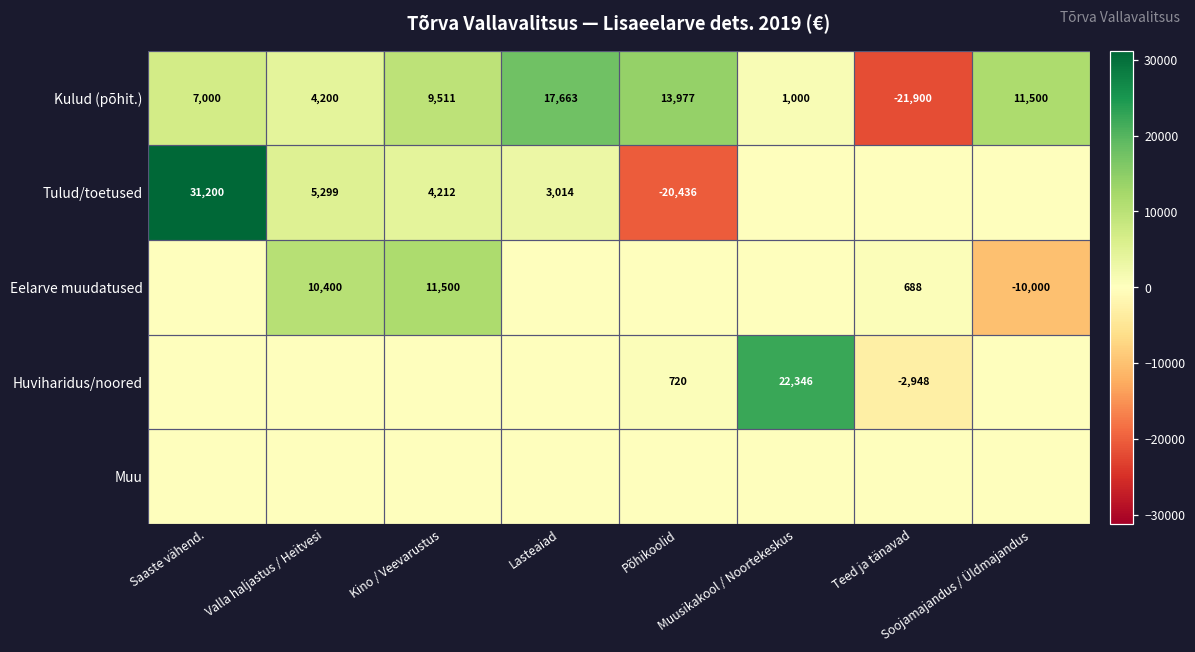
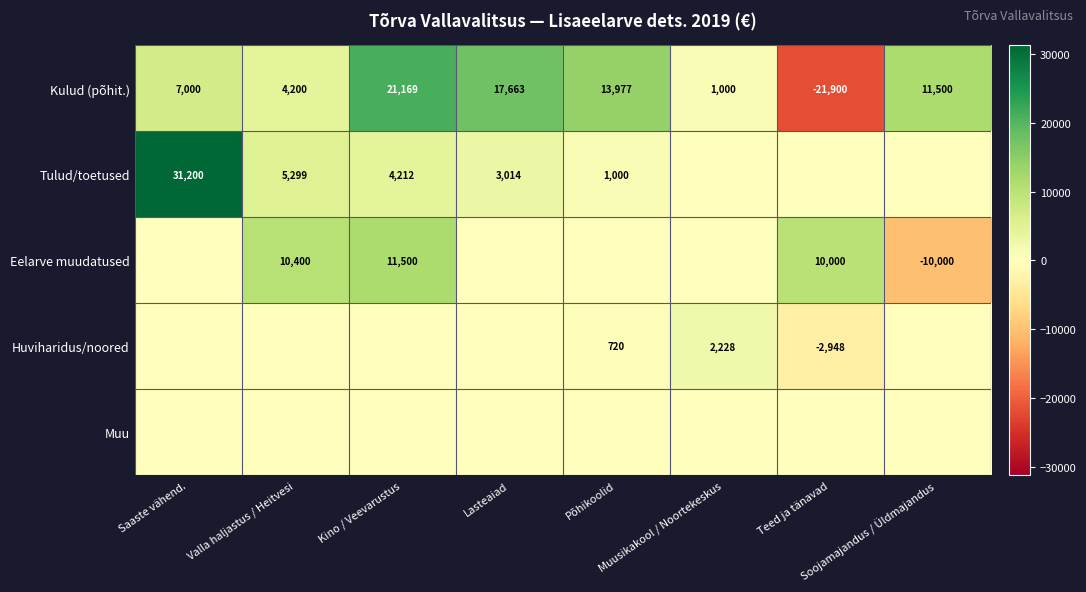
  {
    "Kulud (põhit.)": {
      "Saaste vähend.": "7,000",
      "Valla haljastus / Heitvesi": "4,200",
-     "Kino / Veevarustus": "9,511",
+     "Kino / Veevarustus": "21,169",
      "Lasteaiad": "17,663",
      "Põhikoolid": "13,977",
      "Muusikakool / Noortekeskus": "1,000",
      "Teed ja tänavad": "-21,900",
      "Soojamajandus / Üldmajandus": "11,500"
    },
    "Tulud/toetused": {
      "Saaste vähend.": "31,200",
      "Valla haljastus / Heitvesi": "5,299",
      "Kino / Veevarustus": "4,212",
      "Lasteaiad": "3,014",
-     "Põhikoolid": "-20,436"
+     "Põhikoolid": "1,000"
    },
    "Eelarve muudatused": {
      "Valla haljastus / Heitvesi": "10,400",
      "Kino / Veevarustus": "11,500",
-     "Teed ja tänavad": "688",
+     "Teed ja tänavad": "10,000",
      "Soojamajandus / Üldmajandus": "-10,000"
    },
    "Huviharidus/noored": {
      "Põhikoolid": "720",
-     "Muusikakool / Noortekeskus": "22,346",
+     "Muusikakool / Noortekeskus": "2,228",
      "Teed ja tänavad": "-2,948"
    }
  }
